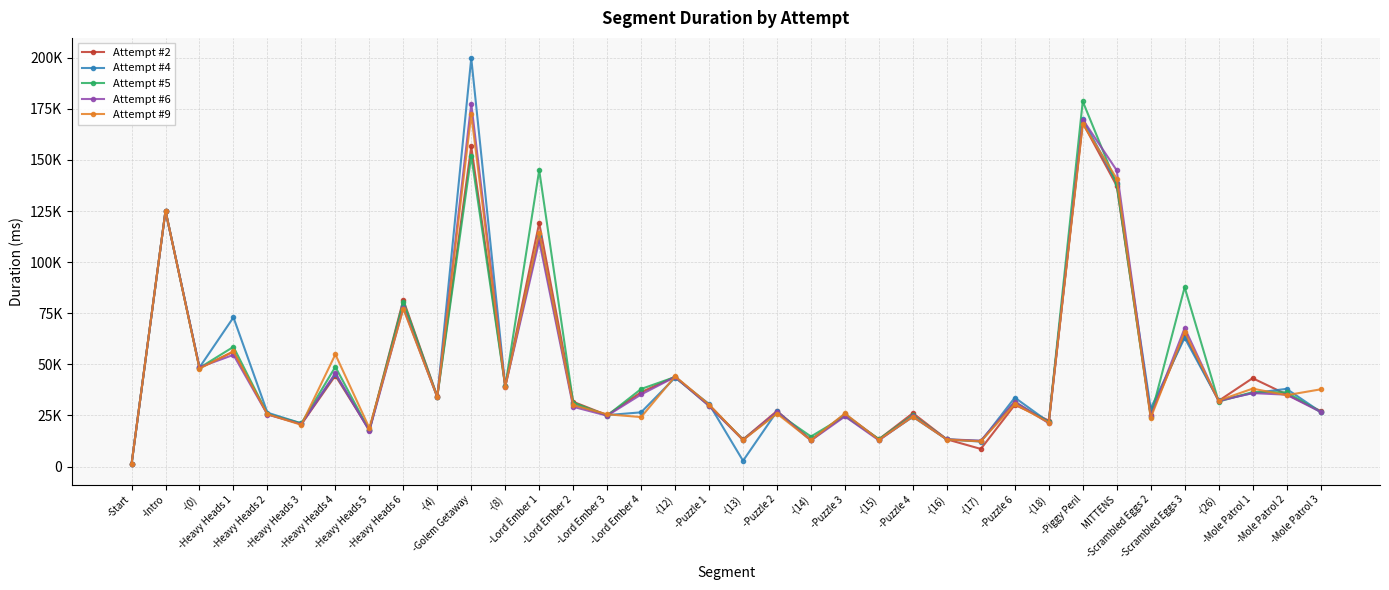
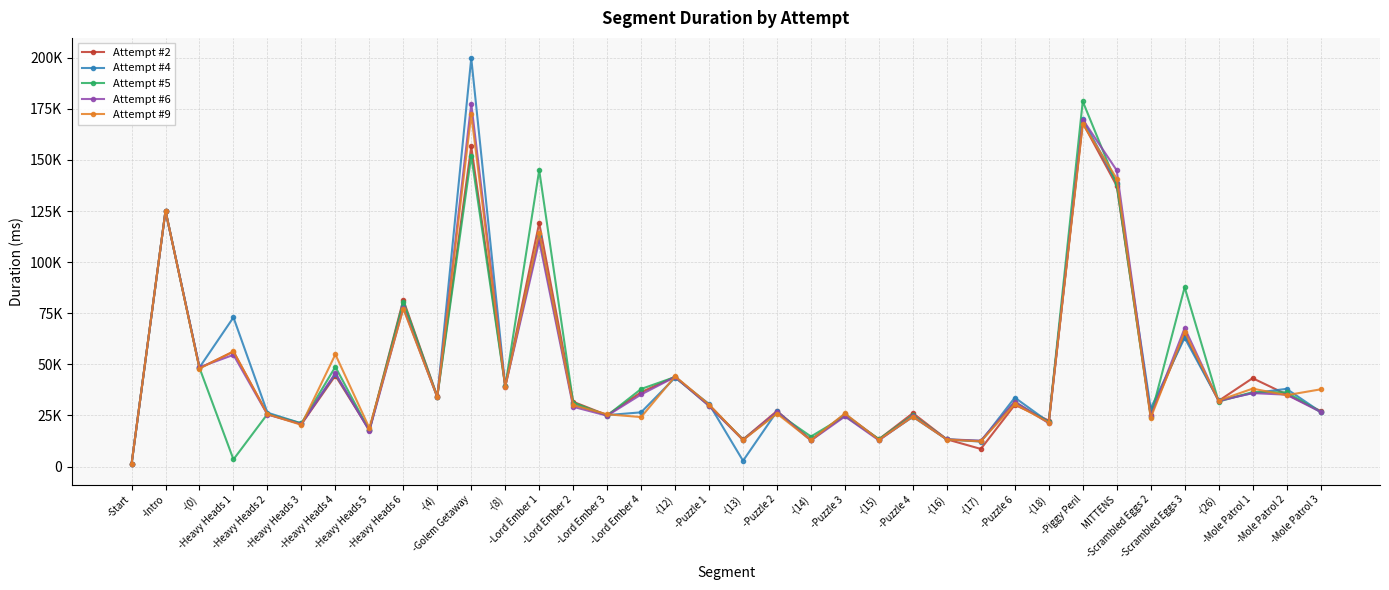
  {
    "Attempt #2": {
      "-Golem Getaway": 157000,
      "-Lord Ember 1": 119000,
      "-(17)": 9000,
      "-Scrambled Eggs 3": 64000,
      "-Mole Patrol 1": 43000
    },
    "Attempt #4": {
      "-Heavy Heads 1": 73000,
      "-Golem Getaway": 200000,
      "-Lord Ember 1": 113000,
      "-Lord Ember 4": 27000,
      "-(13)": 3000,
      "-Puzzle 6": 34000,
      "-Scrambled Eggs 2": 28000,
      "-Scrambled Eggs 3": 63000,
      "-Mole Patrol 2": 38000
    },
    "Attempt #5": {
-     "-Heavy Heads 1": 59000,
+     "-Heavy Heads 1": 3000,
      "-Heavy Heads 4": 49000,
      "-Golem Getaway": 152000,
      "-Lord Ember 1": 145000,
      "-Lord Ember 4": 38000,
      "-(14)": 15000,
      "-Piggy Peril": 179000,
      "-Scrambled Eggs 3": 88000
    },
    "Attempt #6": {
      "-Heavy Heads 1": 55000,
      "-Golem Getaway": 178000,
      "-Lord Ember 1": 110000,
      "MITTENS": 145000,
      "-Scrambled Eggs 3": 68000
    },
    "Attempt #9": {
      "-Heavy Heads 4": 55000,
      "-Golem Getaway": 172000,
      "-Lord Ember 1": 114000,
      "-Lord Ember 4": 24000,
      "MITTENS": 141000,
      "-Scrambled Eggs 3": 66000,
      "-Mole Patrol 1": 38000,
      "-Mole Patrol 3": 38000
    }
  }
